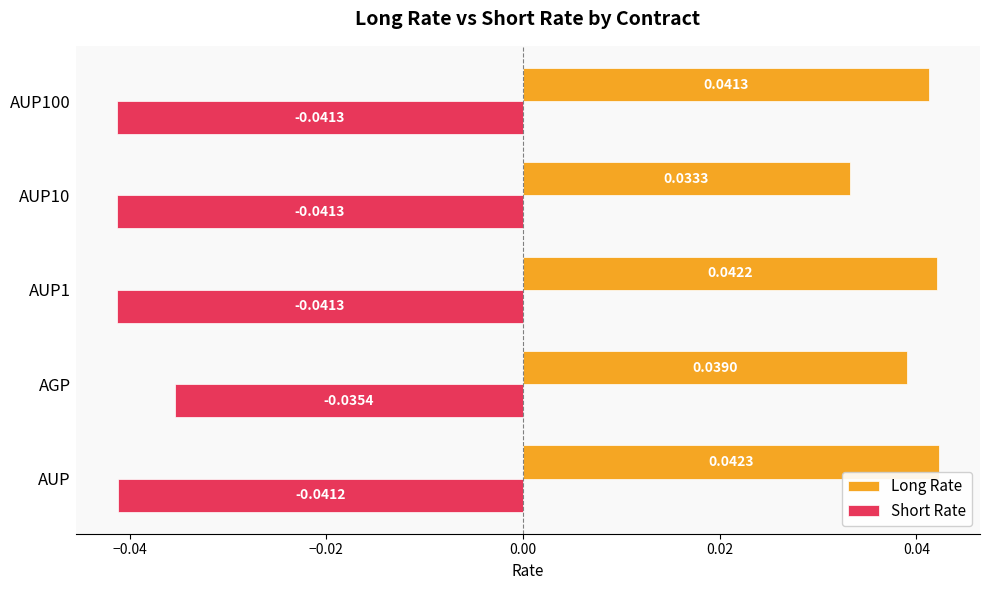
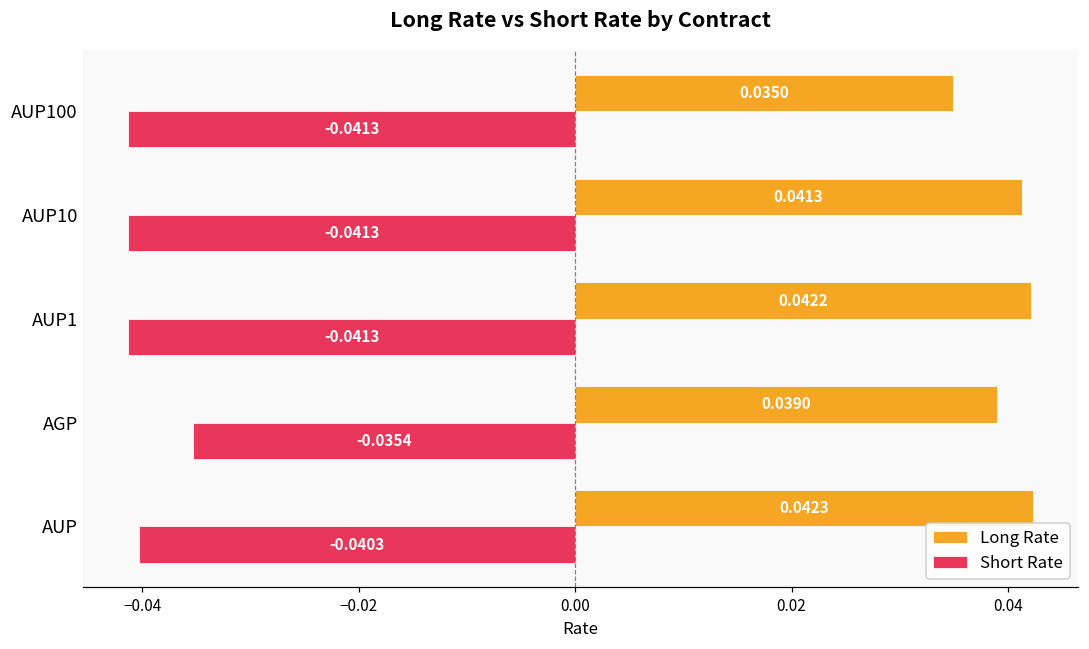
  {
    "Long Rate": {
-     "AUP100": 0.0413,
-     "AUP10": 0.0333,
+     "AUP100": 0.0350,
+     "AUP10": 0.0413,
      "AUP1": 0.0422,
      "AGP": 0.0390,
      "AUP": 0.0423
    },
    "Short Rate": {
      "AUP100": -0.0413,
      "AUP10": -0.0413,
      "AUP1": -0.0413,
      "AGP": -0.0354,
-     "AUP": -0.0412
+     "AUP": -0.0403
    }
  }
